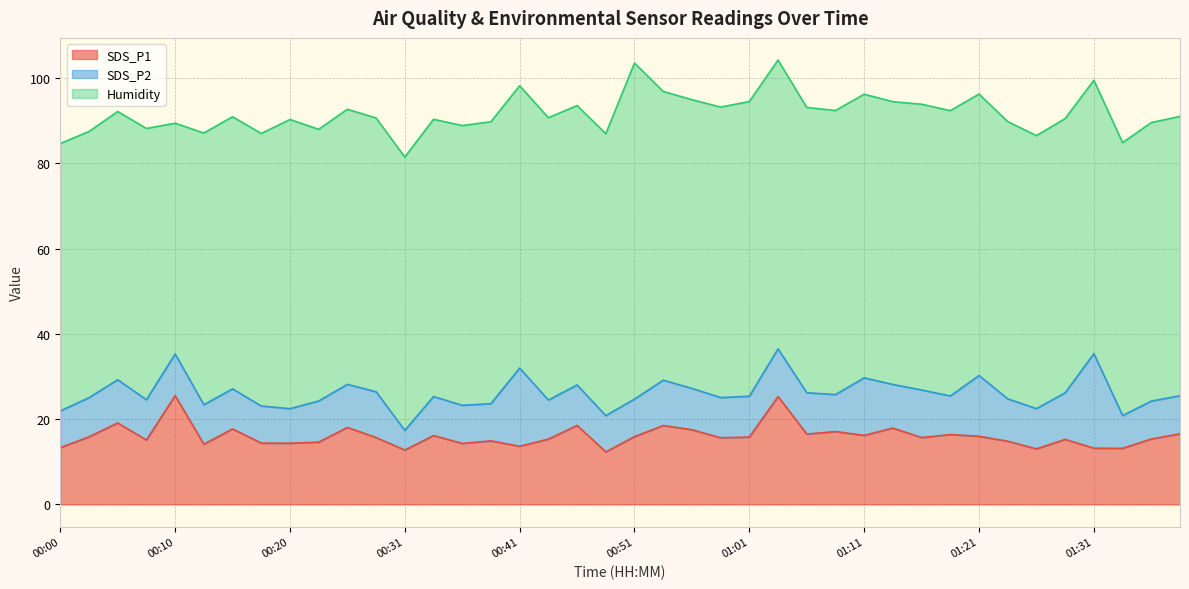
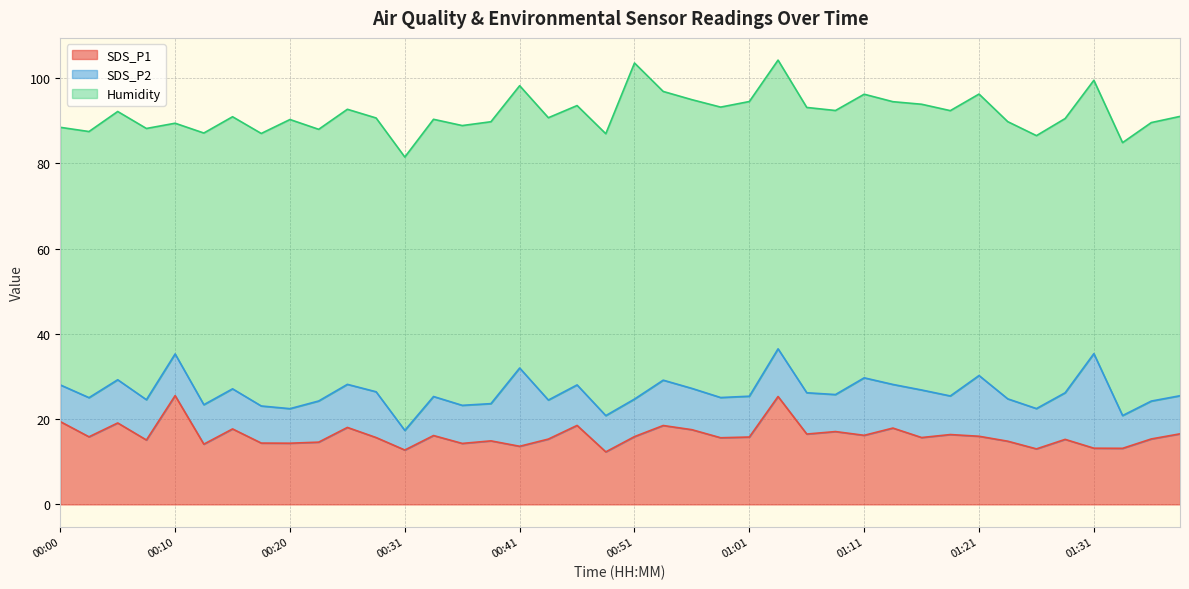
  {
    "SDS_P1": {
-     "00:00": 13,
+     "00:00": 19,
      "00:10": 26,
      "00:20": 14,
      "00:31": 13,
      "00:41": 14,
      "00:51": 16,
      "01:01": 16,
      "01:11": 16,
      "01:21": 16,
      "01:31": 13
    },
    "SDS_P2": {
      "00:00": 9,
      "00:10": 10,
      "00:20": 8,
      "00:31": 5,
      "00:41": 18,
      "00:51": 9,
      "01:01": 10,
      "01:11": 13,
      "01:21": 14,
      "01:31": 22
    },
    "Humidity": {
-     "00:00": 63,
+     "00:00": 60,
      "00:10": 54,
      "00:20": 68,
      "00:31": 64,
      "00:41": 66,
      "00:51": 79,
      "01:01": 69,
      "01:11": 67,
      "01:21": 66,
      "01:31": 64
    }
  }
